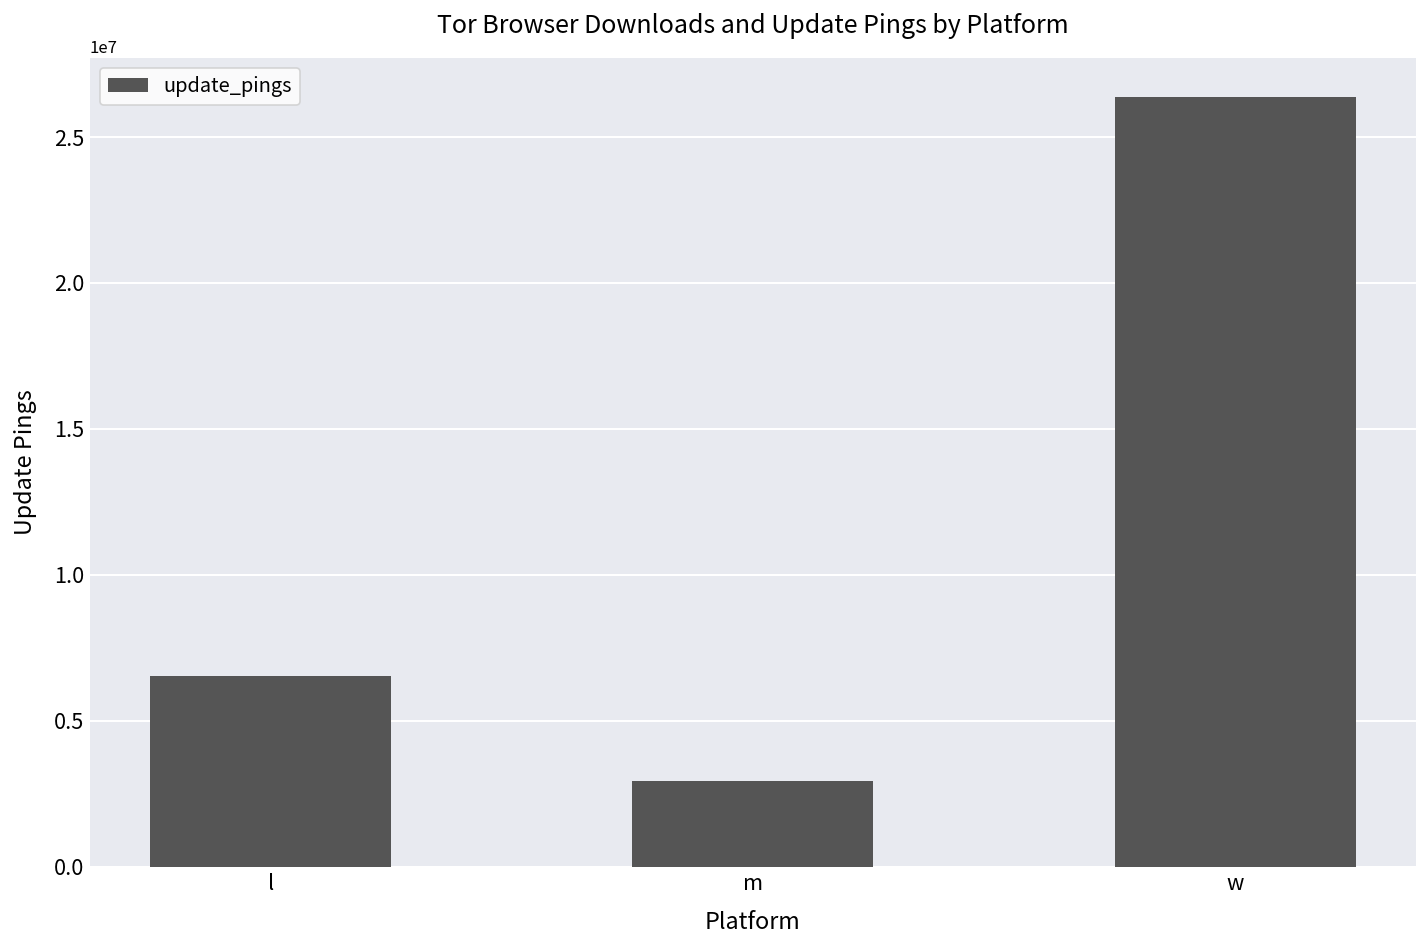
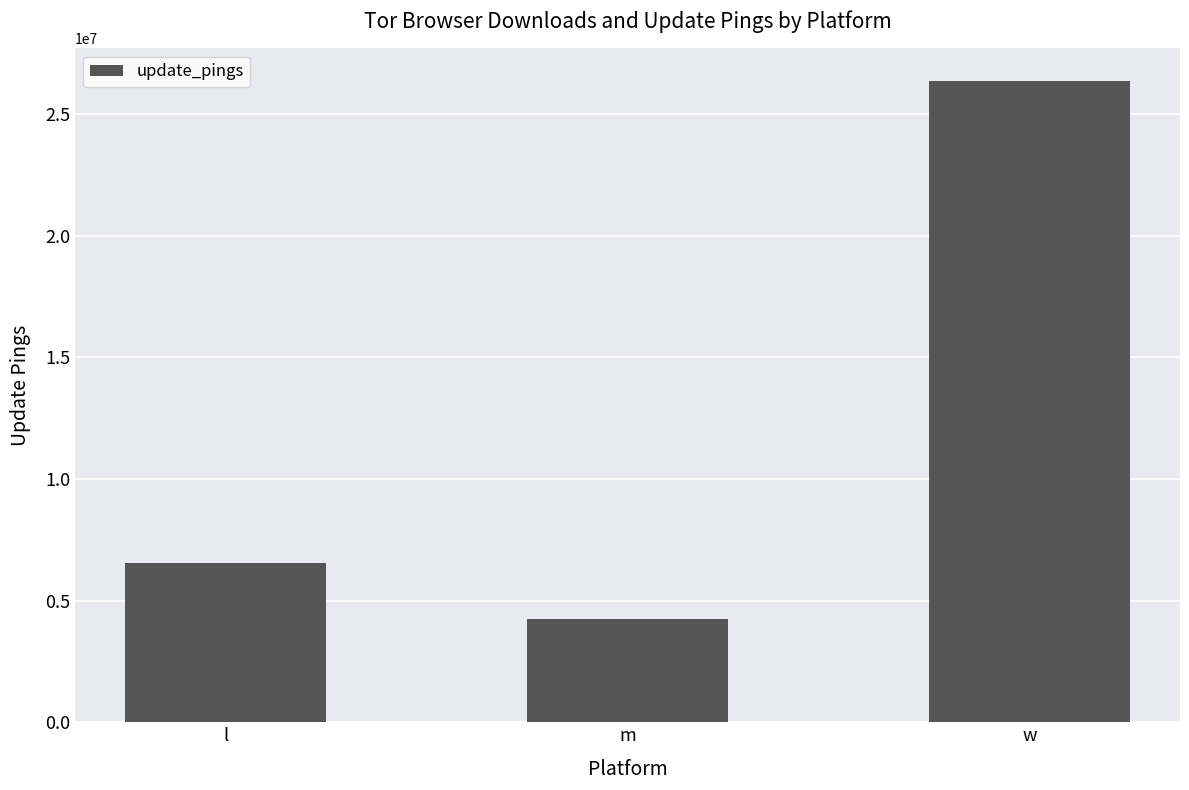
  {
    "l": 6500000,
-   "m": 2900000,
+   "m": 4300000,
    "w": 26400000
  }
